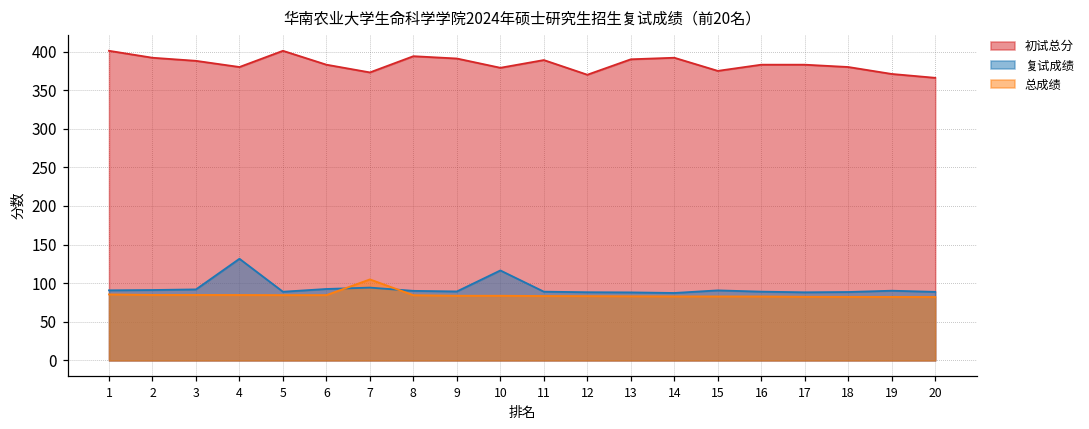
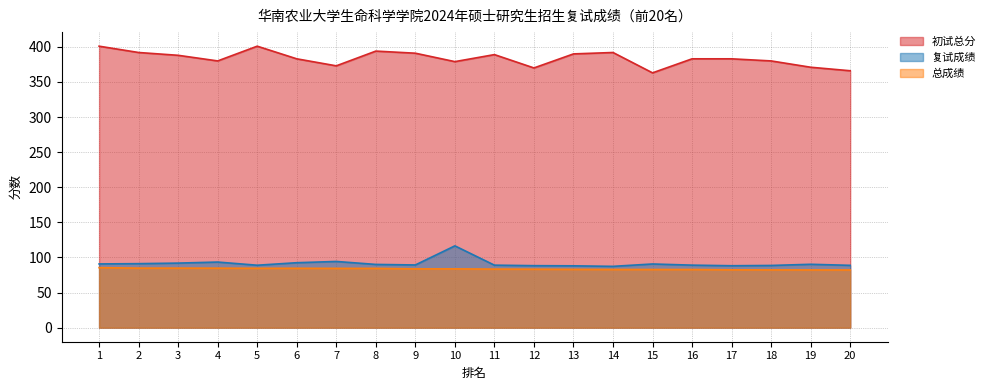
  {
    "初试总分": {
      "1": 400,
      "2": 390,
      "3": 390,
      "4": 380,
      "5": 400,
      "6": 380,
      "7": 370,
      "8": 390,
      "9": 390,
      "10": 380,
      "11": 390,
      "12": 370,
      "13": 390,
      "14": 390,
-     "15": 380,
+     "15": 360,
      "16": 380,
      "17": 380,
      "18": 380,
      "19": 370,
      "20": 370
    },
    "复试成绩": {
      "1": 90,
      "2": 90,
      "3": 90,
-     "4": 130,
+     "4": 90,
      "5": 90,
      "6": 90,
      "7": 90,
      "8": 90,
      "9": 90,
      "10": 120,
      "11": 90,
      "12": 90,
      "13": 90,
      "14": 90,
      "15": 90,
      "16": 90,
      "17": 90,
      "18": 90,
      "19": 90,
      "20": 90
    },
    "总成绩": {
      "1": 90,
      "2": 80,
      "3": 80,
      "4": 80,
      "5": 80,
      "6": 80,
-     "7": 100,
+     "7": 80,
      "8": 80,
      "9": 80,
      "10": 80,
      "11": 80,
      "12": 80,
      "13": 80,
      "14": 80,
      "15": 80,
      "16": 80,
      "17": 80,
      "18": 80,
      "19": 80,
      "20": 80
    }
  }
